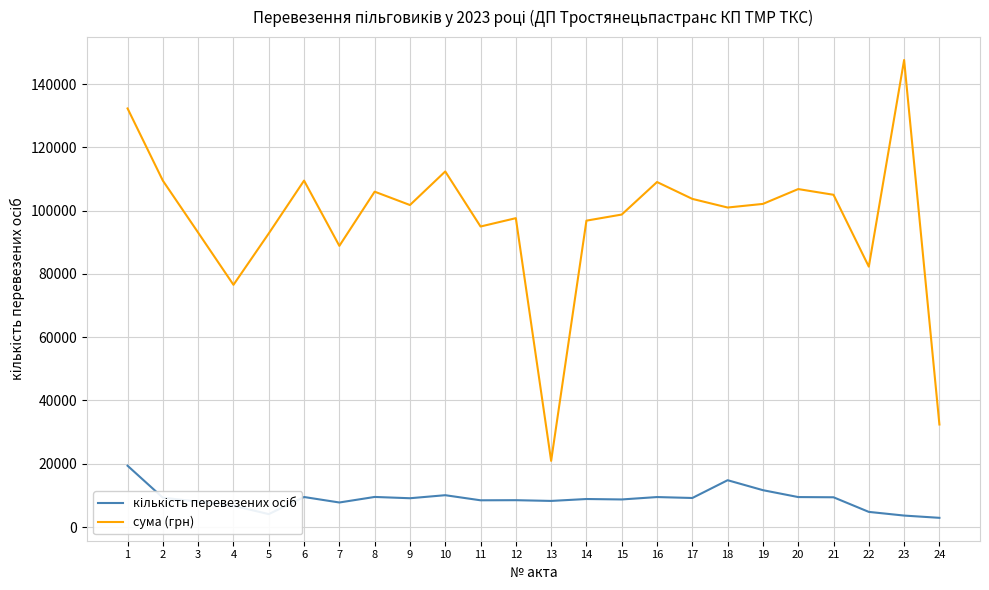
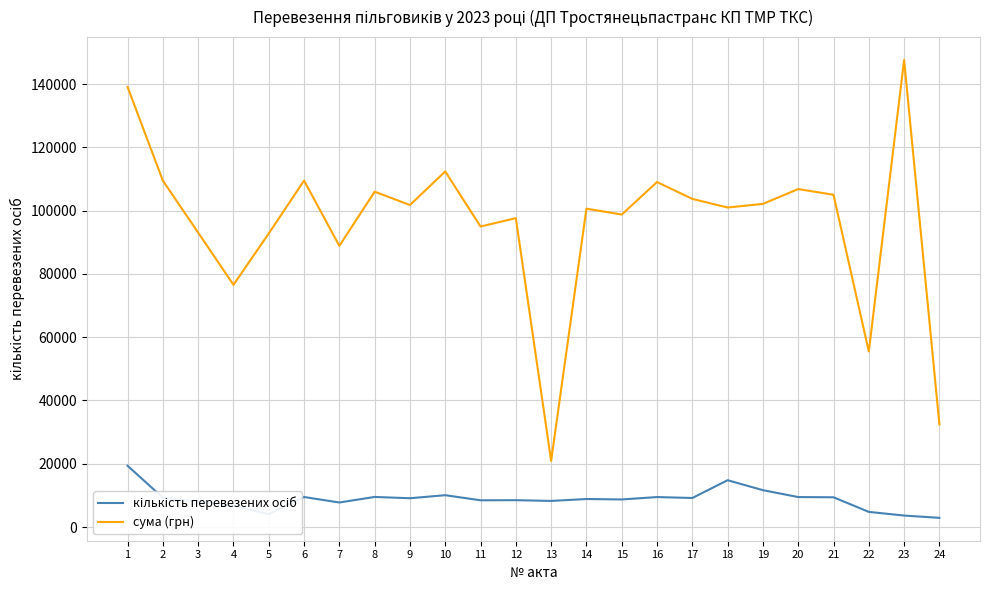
  {
    "кількість перевезених осіб": {
      "1": 19000,
      "6": 9000,
      "7": 8000,
      "8": 10000,
      "9": 9000,
      "10": 10000,
      "11": 8000,
      "12": 8000,
      "13": 8000,
      "14": 9000,
      "15": 9000,
      "16": 9000,
      "17": 9000,
      "18": 15000,
      "19": 12000,
      "20": 9000,
      "21": 9000,
      "22": 5000,
      "23": 4000,
      "24": 3000
    },
    "сума (грн)": {
-     "1": 132000,
+     "1": 139000,
      "2": 109000,
      "3": 93000,
      "4": 77000,
      "5": 93000,
      "6": 109000,
      "7": 89000,
      "8": 106000,
      "9": 102000,
      "10": 112000,
      "11": 95000,
      "12": 98000,
      "13": 21000,
-     "14": 97000,
+     "14": 101000,
      "15": 99000,
      "16": 109000,
      "17": 104000,
      "18": 101000,
      "19": 102000,
      "20": 107000,
      "21": 105000,
-     "22": 82000,
+     "22": 55000,
      "23": 148000,
      "24": 32000
    }
  }
